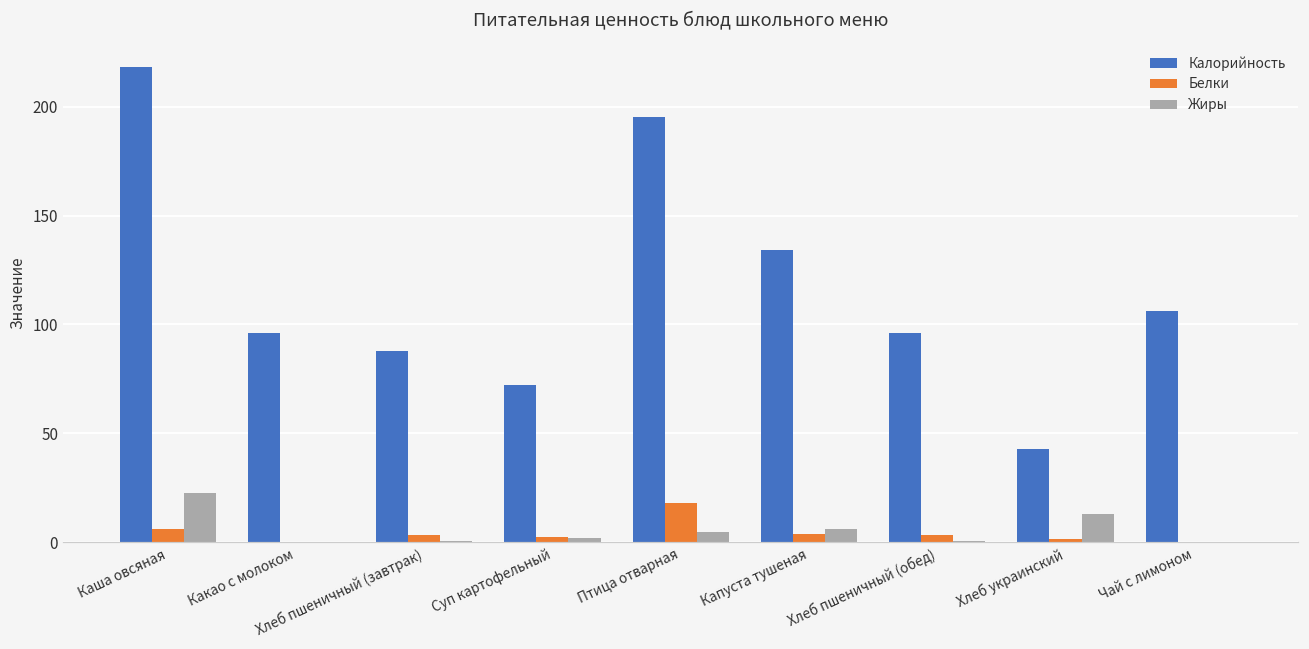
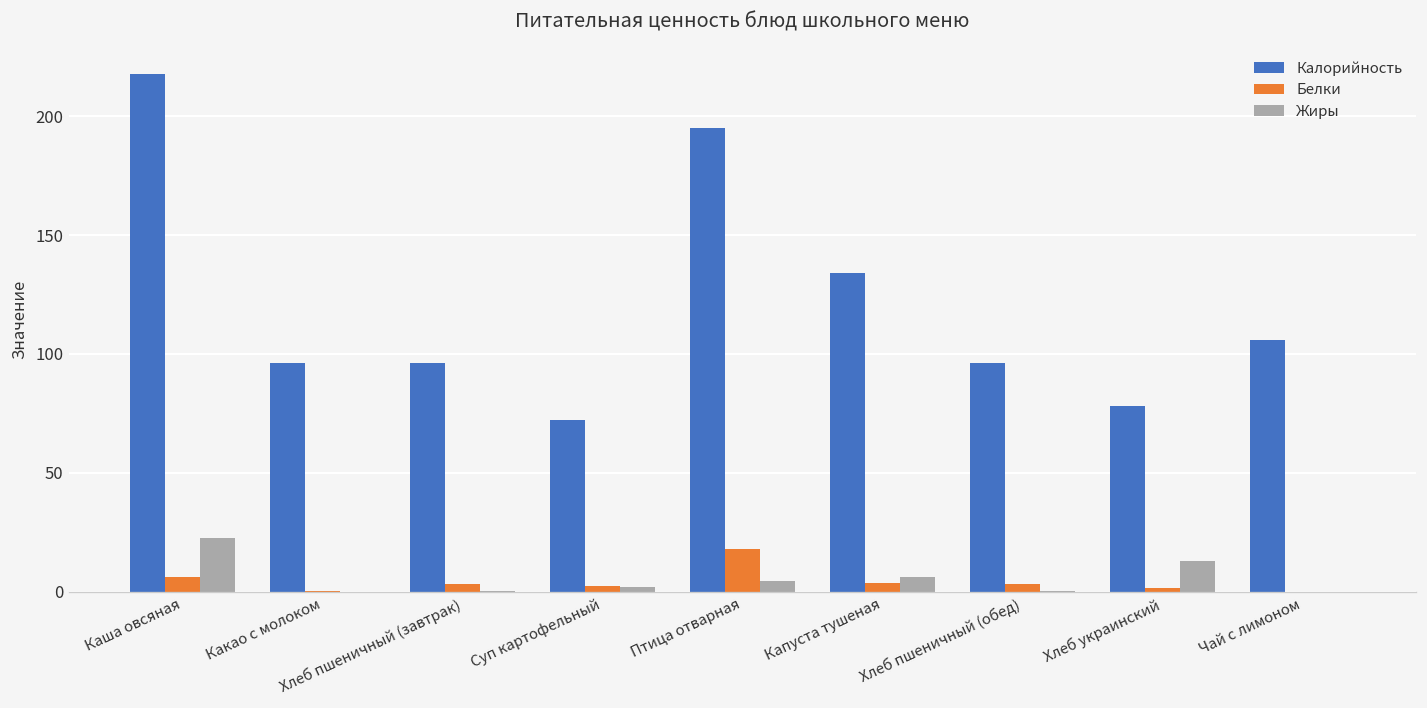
  {
    "Калорийность": {
      "Каша овсяная": 218,
      "Какао с молоком": 96,
-     "Хлеб пшеничный (завтрак)": 88,
+     "Хлеб пшеничный (завтрак)": 96,
      "Суп картофельный": 72,
      "Птица отварная": 195,
      "Капуста тушеная": 134,
      "Хлеб пшеничный (обед)": 96,
-     "Хлеб украинский": 43,
+     "Хлеб украинский": 78,
      "Чай с лимоном": 106
    },
    "Белки": {
      "Каша овсяная": 6,
      "Хлеб пшеничный (завтрак)": 3,
      "Суп картофельный": 2,
      "Птица отварная": 18,
      "Капуста тушеная": 4,
      "Хлеб пшеничный (обед)": 3,
      "Хлеб украинский": 1,
      "Чай с лимоном": 0
    },
    "Жиры": {
      "Каша овсяная": 23,
      "Какао с молоком": 0,
      "Суп картофельный": 2,
      "Птица отварная": 5,
      "Капуста тушеная": 6,
      "Хлеб украинский": 13,
      "Чай с лимоном": 0
    }
  }
